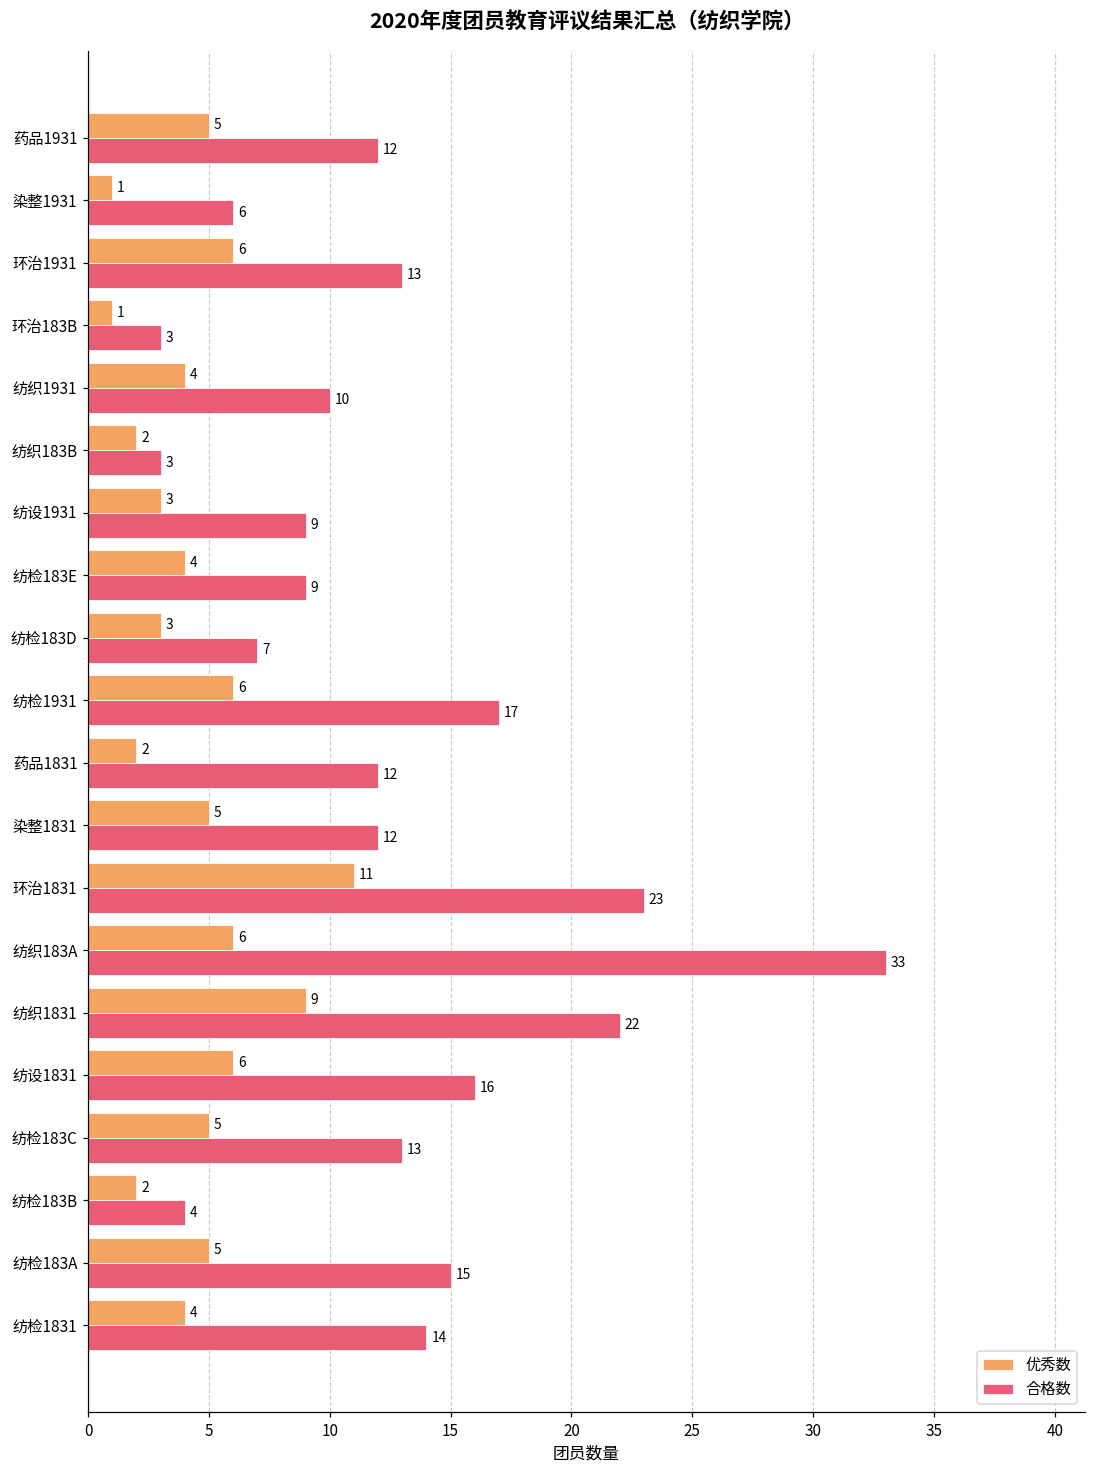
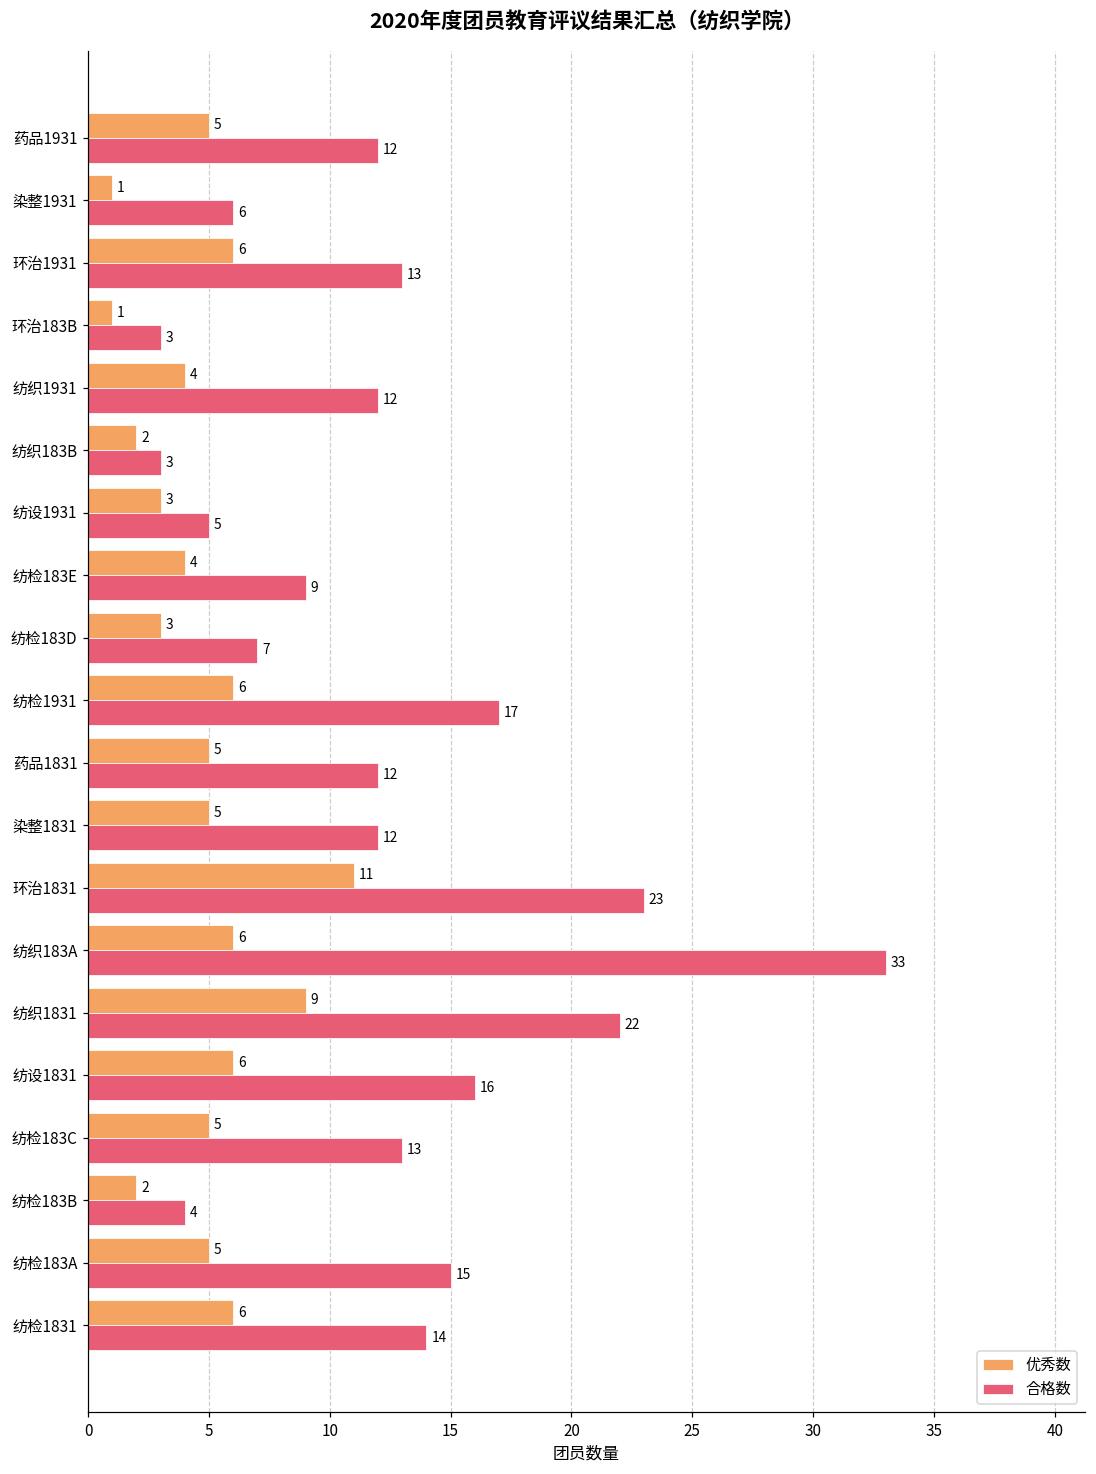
  {
    "优秀数": {
      "药品1931": 5,
      "染整1931": 1,
      "环治1931": 6,
      "环治183B": 1,
      "纺织1931": 4,
      "纺织183B": 2,
      "纺设1931": 3,
      "纺检183E": 4,
      "纺检183D": 3,
      "纺检1931": 6,
-     "药品1831": 2,
+     "药品1831": 5,
      "染整1831": 5,
      "环治1831": 11,
      "纺织183A": 6,
      "纺织1831": 9,
      "纺设1831": 6,
      "纺检183C": 5,
      "纺检183B": 2,
      "纺检183A": 5,
-     "纺检1831": 4
+     "纺检1831": 6
    },
    "合格数": {
      "药品1931": 12,
      "染整1931": 6,
      "环治1931": 13,
      "环治183B": 3,
-     "纺织1931": 10,
+     "纺织1931": 12,
      "纺织183B": 3,
-     "纺设1931": 9,
+     "纺设1931": 5,
      "纺检183E": 9,
      "纺检183D": 7,
      "纺检1931": 17,
      "药品1831": 12,
      "染整1831": 12,
      "环治1831": 23,
      "纺织183A": 33,
      "纺织1831": 22,
      "纺设1831": 16,
      "纺检183C": 13,
      "纺检183B": 4,
      "纺检183A": 15,
      "纺检1831": 14
    }
  }
